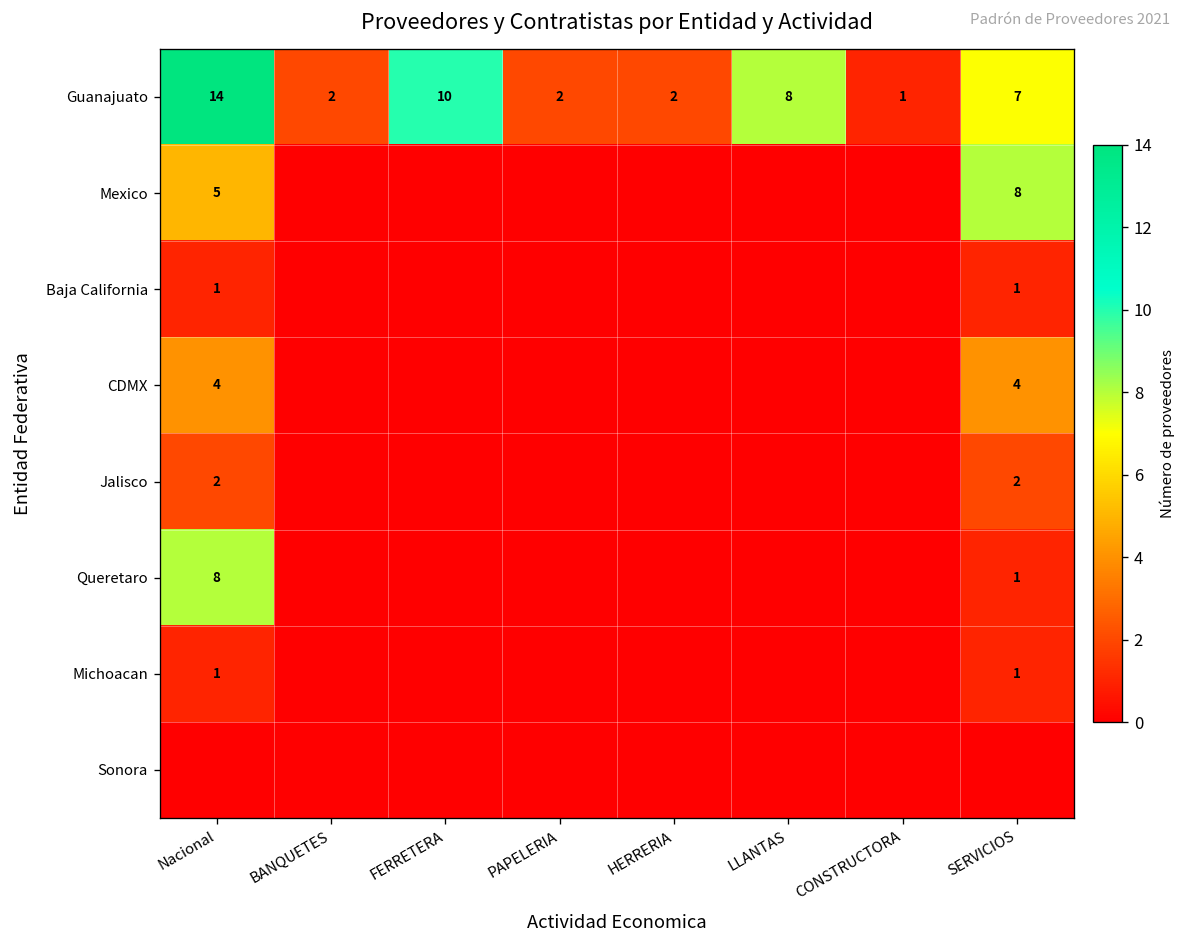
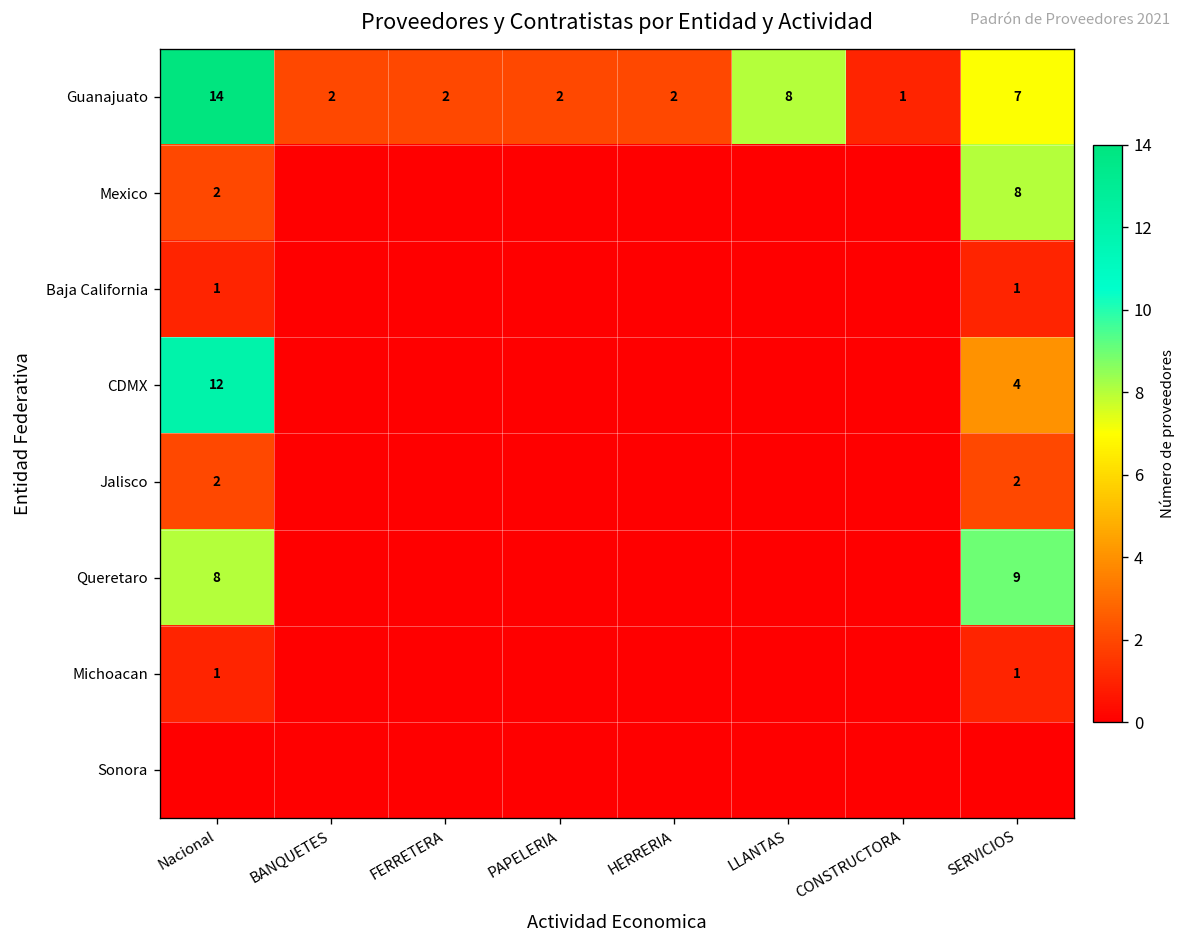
  {
    "Guanajuato": {
      "Nacional": 14,
      "BANQUETES": 2,
-     "FERRETERA": 10,
+     "FERRETERA": 2,
      "PAPELERIA": 2,
      "HERRERIA": 2,
      "LLANTAS": 8,
      "CONSTRUCTORA": 1,
      "SERVICIOS": 7
    },
    "Mexico": {
-     "Nacional": 5,
+     "Nacional": 2,
      "SERVICIOS": 8
    },
    "Baja California": {
      "Nacional": 1,
      "SERVICIOS": 1
    },
    "CDMX": {
-     "Nacional": 4,
+     "Nacional": 12,
      "SERVICIOS": 4
    },
    "Jalisco": {
      "Nacional": 2,
      "SERVICIOS": 2
    },
    "Queretaro": {
      "Nacional": 8,
-     "SERVICIOS": 1
+     "SERVICIOS": 9
    },
    "Michoacan": {
      "Nacional": 1,
      "SERVICIOS": 1
    }
  }
